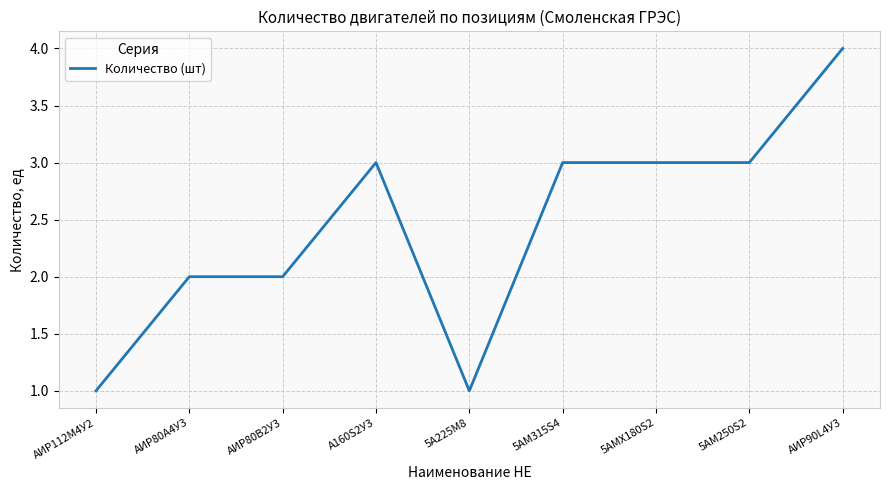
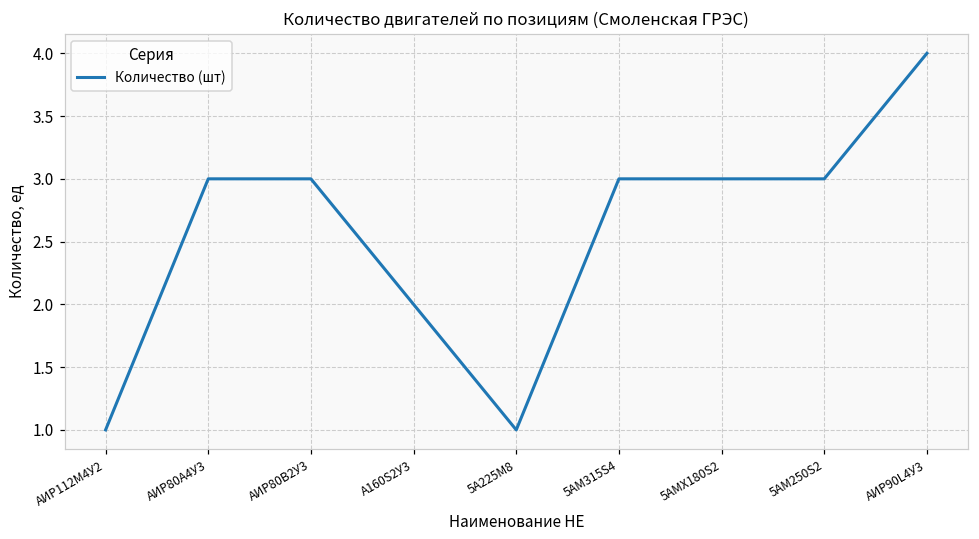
  {
    "АИР112М4У2": 1,
-   "АИР80А4У3": 2,
-   "АИР80В2У3": 2,
-   "А160S2У3": 3,
+   "АИР80А4У3": 3,
+   "АИР80В2У3": 3,
+   "А160S2У3": 2,
    "5А225М8": 1,
    "5АМ315S4": 3,
    "5АМХ180S2": 3,
    "5АМ250S2": 3,
    "АИР90L4У3": 4
  }
